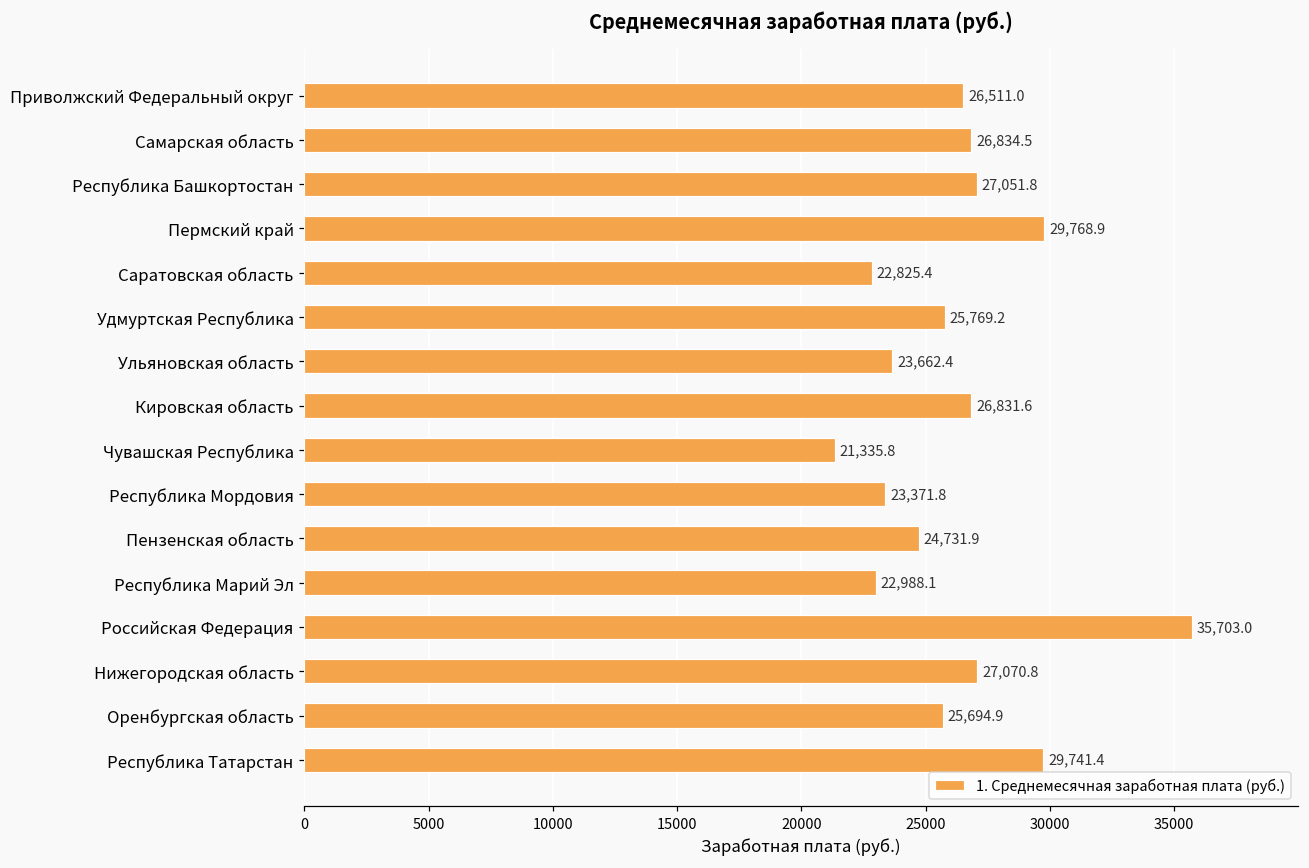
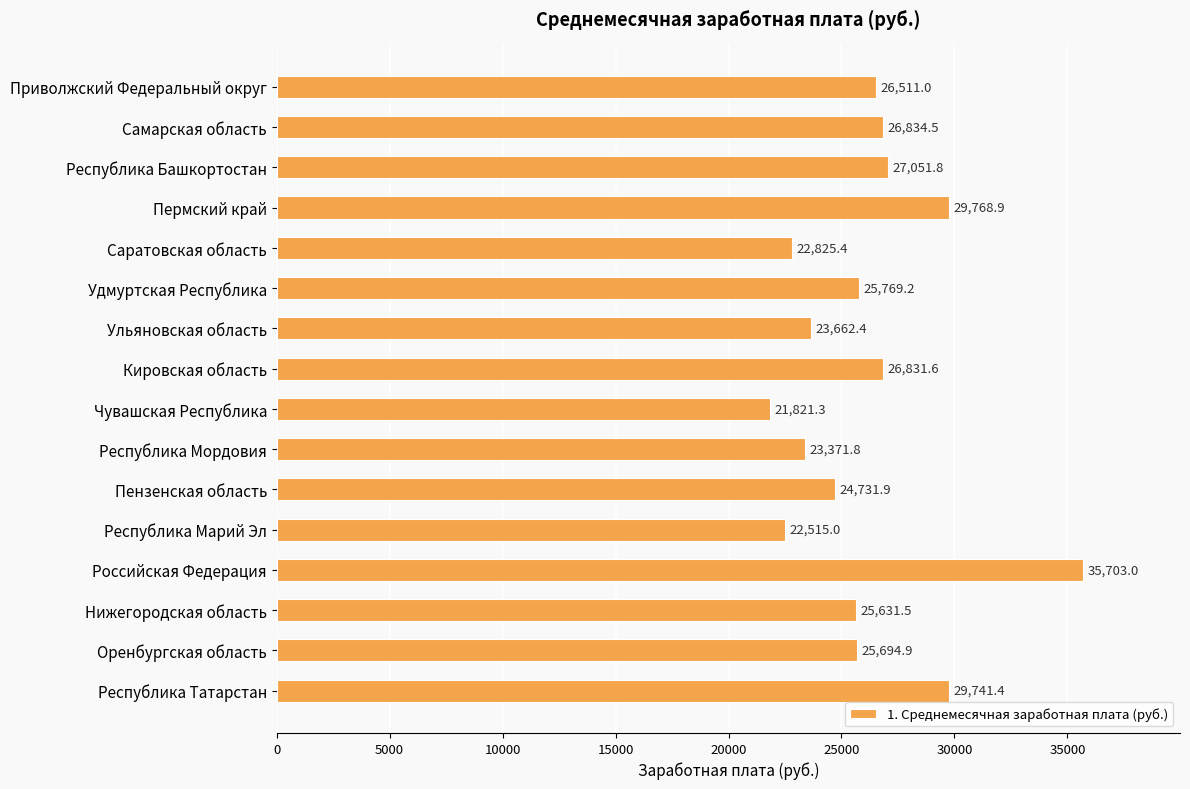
  {
    "Приволжский Федеральный округ": "26,511.0",
    "Самарская область": "26,834.5",
    "Республика Башкортостан": "27,051.8",
    "Пермский край": "29,768.9",
    "Саратовская область": "22,825.4",
    "Удмуртская Республика": "25,769.2",
    "Ульяновская область": "23,662.4",
    "Кировская область": "26,831.6",
-   "Чувашская Республика": "21,335.8",
+   "Чувашская Республика": "21,821.3",
    "Республика Мордовия": "23,371.8",
    "Пензенская область": "24,731.9",
-   "Республика Марий Эл": "22,988.1",
+   "Республика Марий Эл": "22,515.0",
    "Российская Федерация": "35,703.0",
-   "Нижегородская область": "27,070.8",
+   "Нижегородская область": "25,631.5",
    "Оренбургская область": "25,694.9",
    "Республика Татарстан": "29,741.4"
  }
